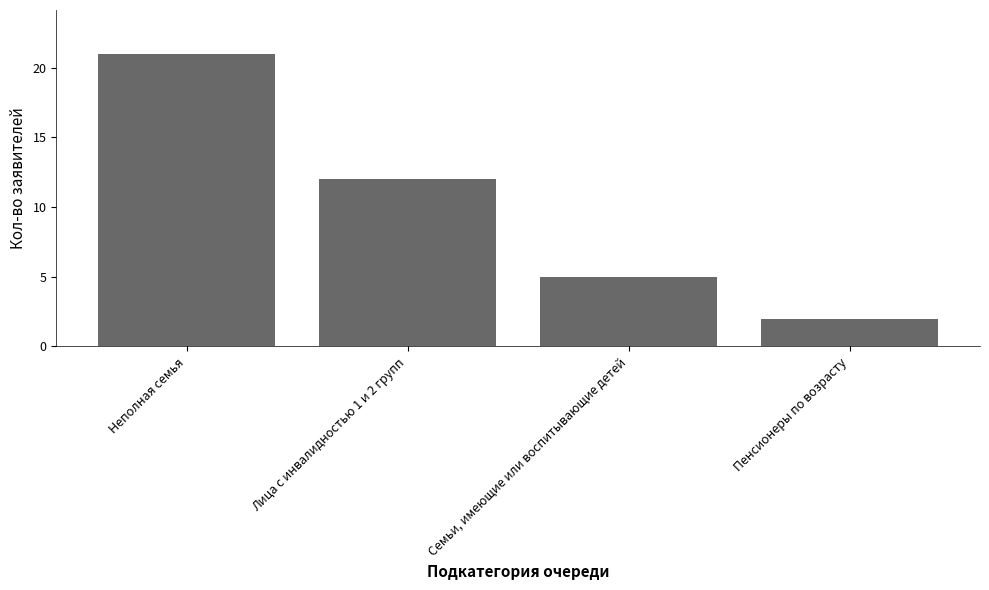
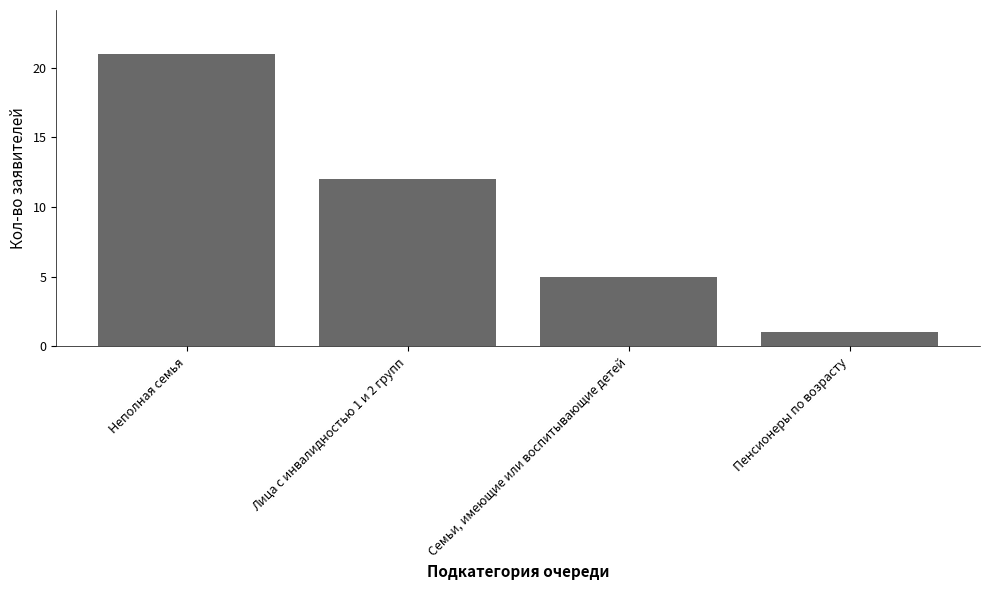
  {
    "Неполная семья": 21,
    "Лица с инвалидностью 1 и 2 групп": 12,
    "Семьи, имеющие или воспитывающие детей": 5,
-   "Пенсионеры по возрасту": 2
+   "Пенсионеры по возрасту": 1
  }
